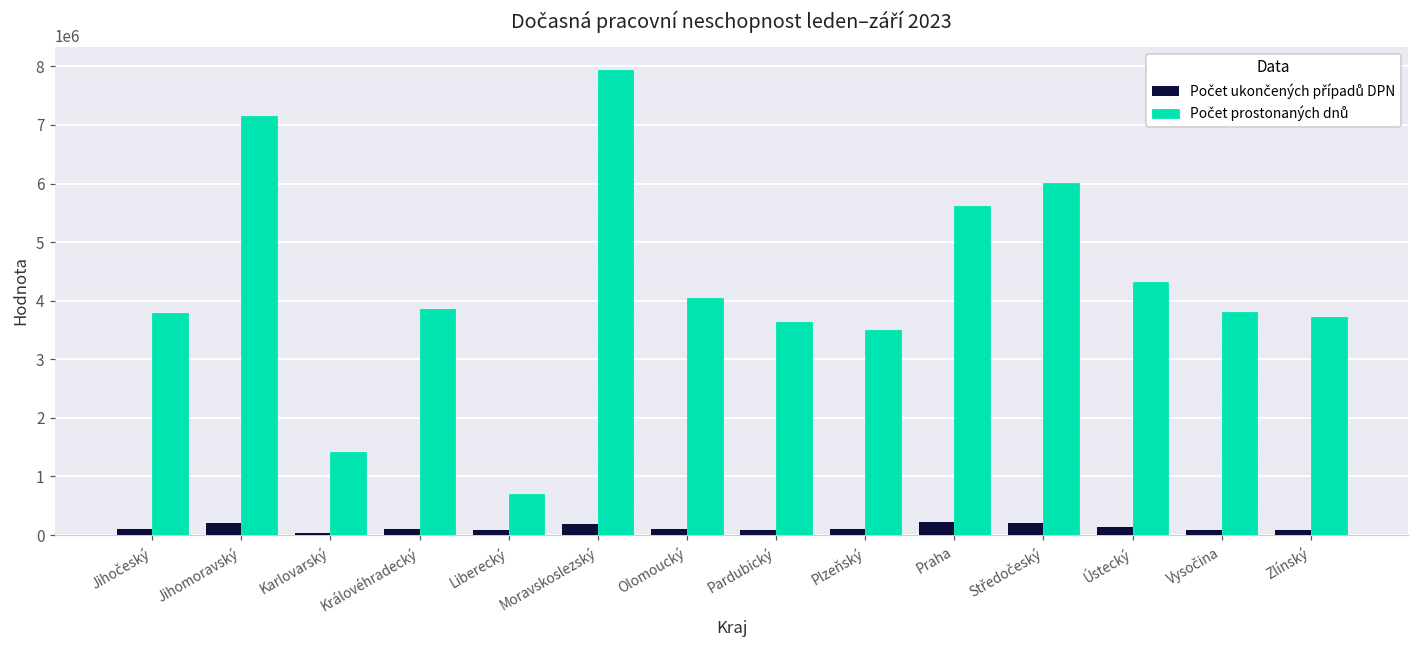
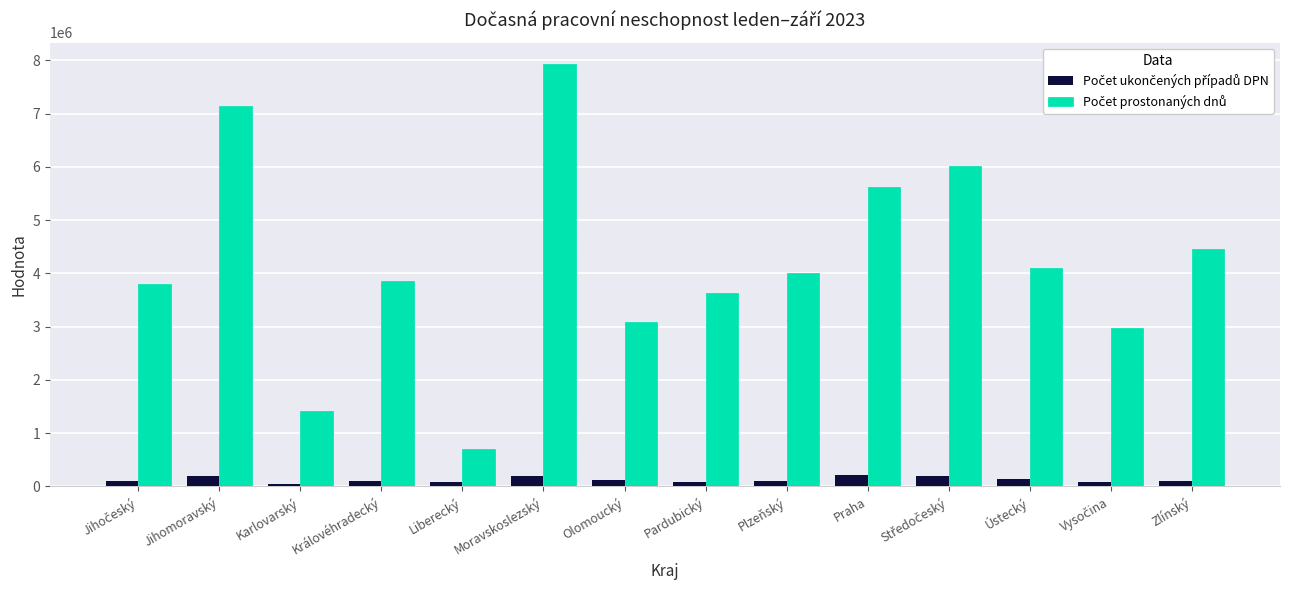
  {
    "Počet ukončených případů DPN": {
      "Jihočeský": 100000,
      "Jihomoravský": 200000,
      "Královéhradecký": 100000,
      "Liberecký": 100000,
      "Moravskoslezský": 200000,
      "Olomoucký": 100000,
      "Pardubický": 100000,
      "Plzeňský": 100000,
      "Praha": 200000,
      "Středočeský": 200000,
      "Ústecký": 100000,
      "Vysočina": 100000,
      "Zlínský": 100000
    },
    "Počet prostonaných dnů": {
      "Jihočeský": 3800000,
      "Jihomoravský": 7200000,
      "Karlovarský": 1400000,
      "Královéhradecký": 3900000,
      "Liberecký": 700000,
      "Moravskoslezský": 7900000,
-     "Olomoucký": 4000000,
+     "Olomoucký": 3100000,
      "Pardubický": 3600000,
-     "Plzeňský": 3500000,
+     "Plzeňský": 4000000,
      "Praha": 5600000,
      "Středočeský": 6000000,
-     "Ústecký": 4300000,
-     "Vysočina": 3800000,
-     "Zlínský": 3700000
+     "Ústecký": 4100000,
+     "Vysočina": 3000000,
+     "Zlínský": 4400000
    }
  }
